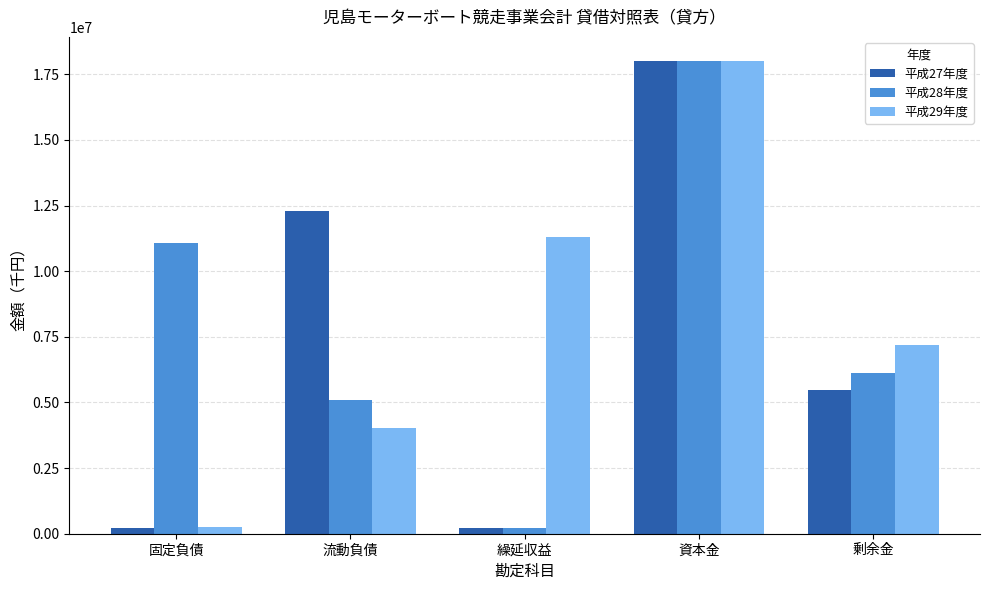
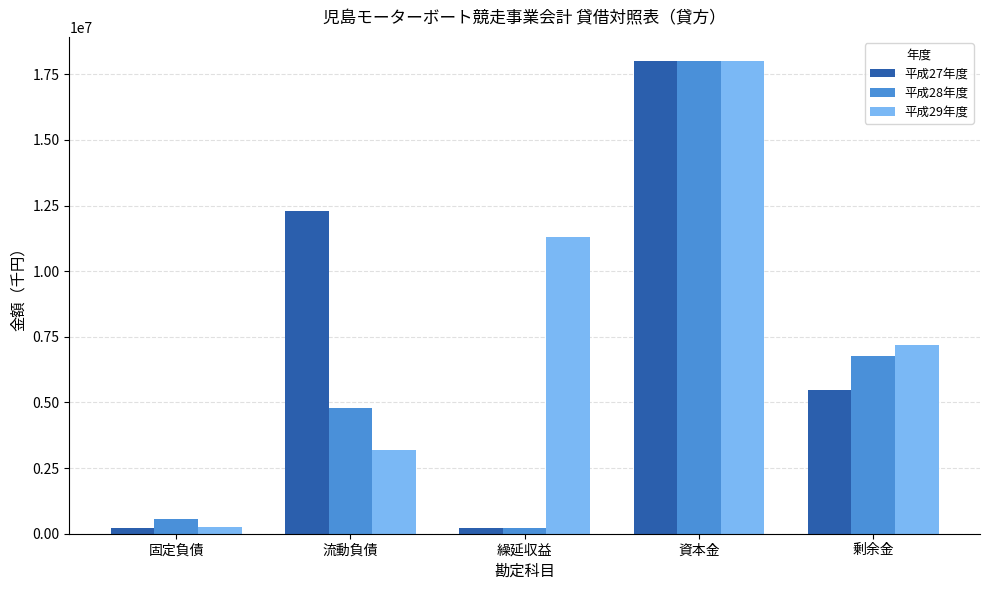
  {
    "平成27年度": {
      "固定負債": 200000,
      "流動負債": 12300000,
      "繰延収益": 200000,
      "資本金": 18000000,
      "剰余金": 5500000
    },
    "平成28年度": {
-     "固定負債": 11100000,
-     "流動負債": 5100000,
+     "固定負債": 600000,
+     "流動負債": 4800000,
      "繰延収益": 200000,
      "資本金": 18000000,
-     "剰余金": 6100000
+     "剰余金": 6800000
    },
    "平成29年度": {
      "固定負債": 300000,
-     "流動負債": 4000000,
+     "流動負債": 3200000,
      "繰延収益": 11300000,
      "資本金": 18000000,
      "剰余金": 7200000
    }
  }
